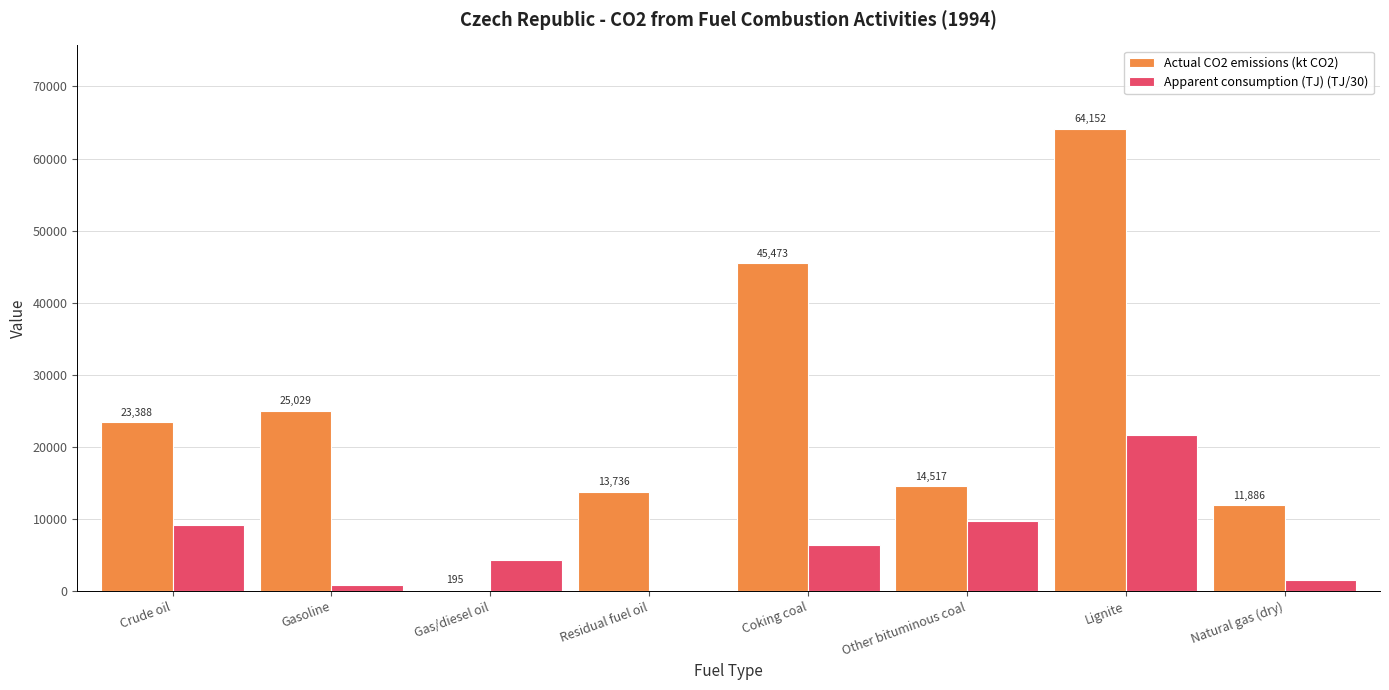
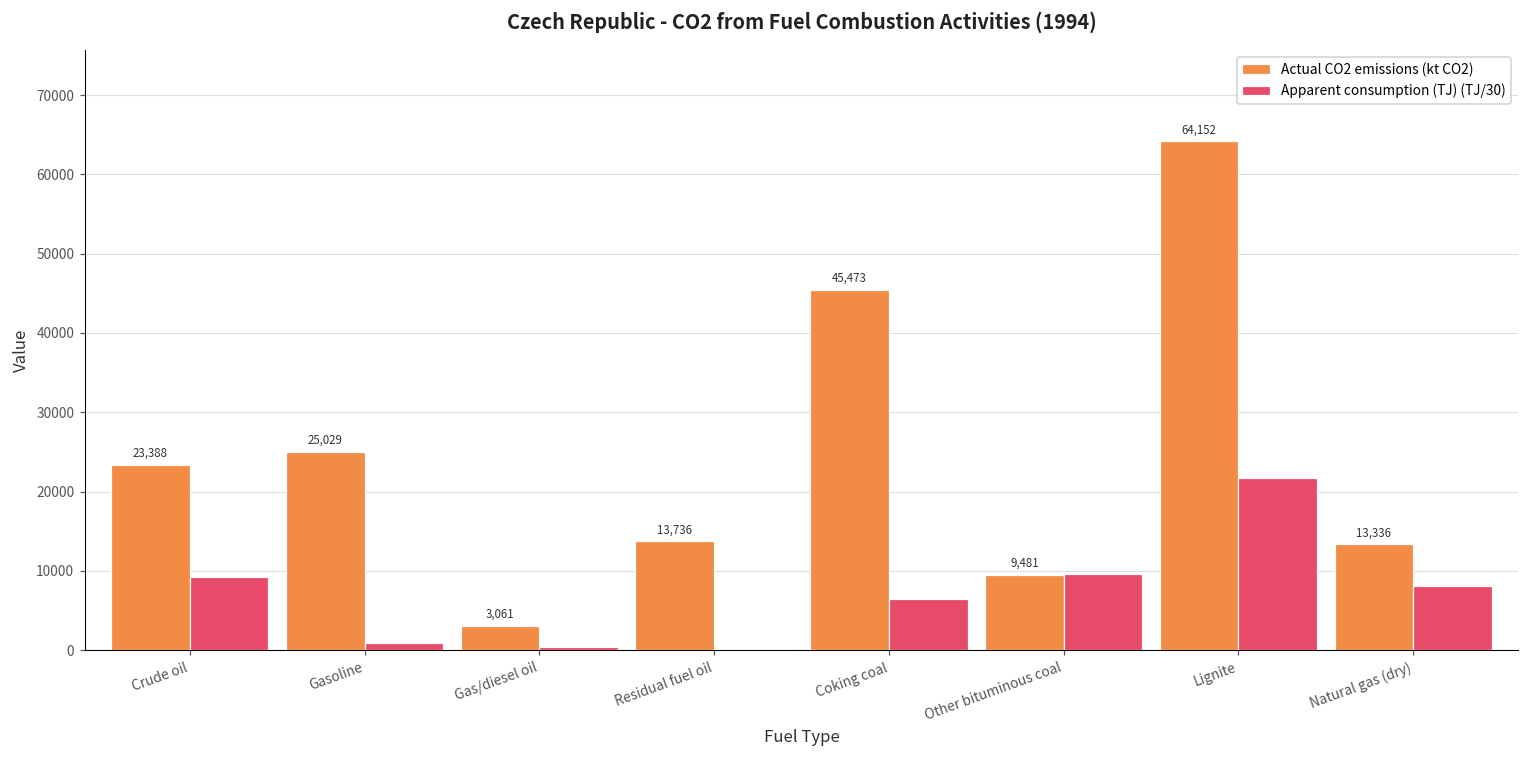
  {
    "Actual CO2 emissions (kt CO2)": {
      "Crude oil": "23,388",
      "Gasoline": "25,029",
-     "Gas/diesel oil": "195",
+     "Gas/diesel oil": "3,061",
      "Residual fuel oil": "13,736",
      "Coking coal": "45,473",
-     "Other bituminous coal": "14,517",
+     "Other bituminous coal": "9,481",
      "Lignite": "64,152",
-     "Natural gas (dry)": "11,886"
+     "Natural gas (dry)": "13,336"
    },
    "Apparent consumption (TJ) (TJ/30)": {
      "Crude oil": "9000",
      "Gasoline": "1000",
-     "Gas/diesel oil": "4000",
+     "Gas/diesel oil": "0",
      "Coking coal": "6000",
      "Other bituminous coal": "10000",
      "Lignite": "22000",
-     "Natural gas (dry)": "2000"
+     "Natural gas (dry)": "8000"
    }
  }
